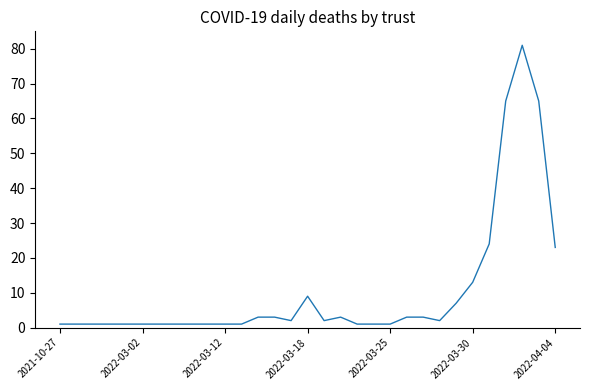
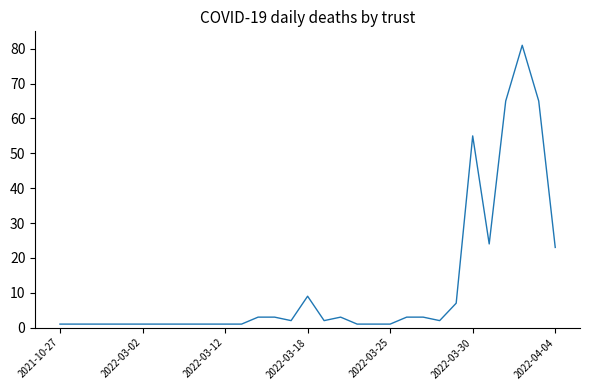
  {
    "2021-10-27": 1,
    "2022-03-02": 1,
    "2022-03-12": 1,
    "2022-03-18": 9,
    "2022-03-25": 1,
-   "2022-03-30": 13,
+   "2022-03-30": 55,
    "2022-04-04": 23
  }
